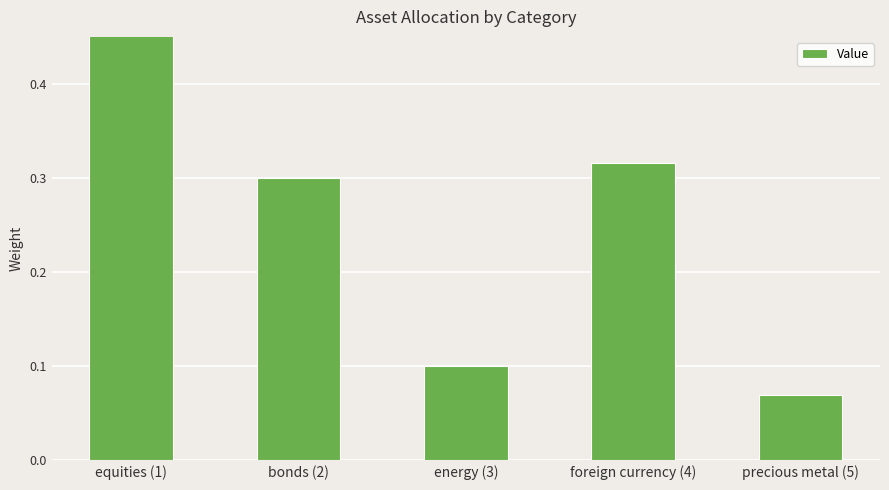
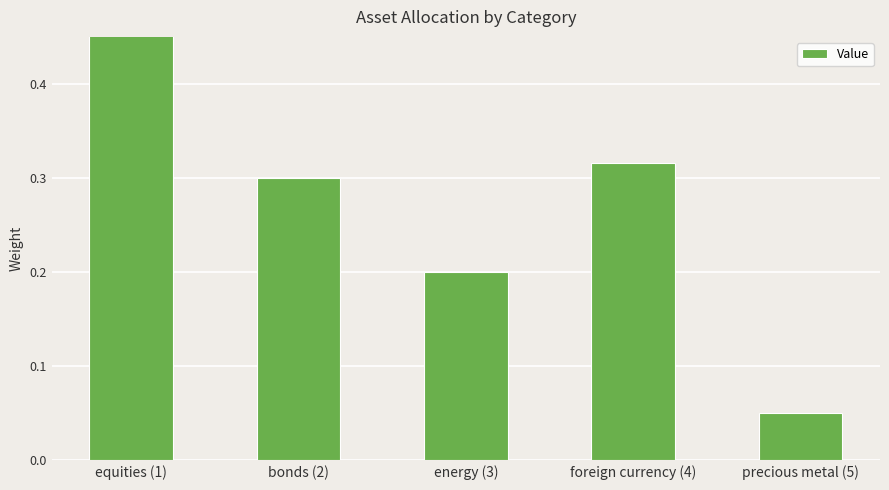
  {
    "bonds (2)": 0.30,
-   "energy (3)": 0.1,
+   "energy (3)": 0.2,
    "foreign currency (4)": 0.32,
-   "precious metal (5)": 0.07
+   "precious metal (5)": 0.05
  }
